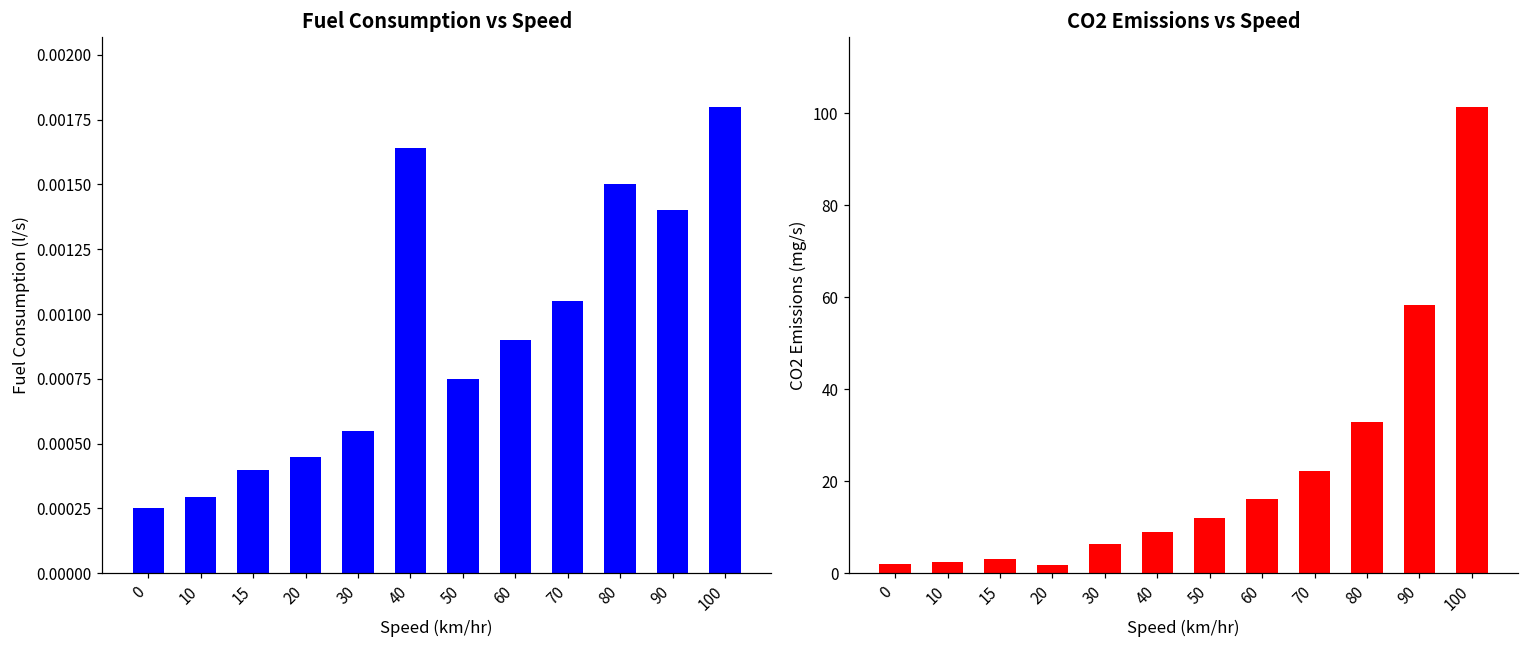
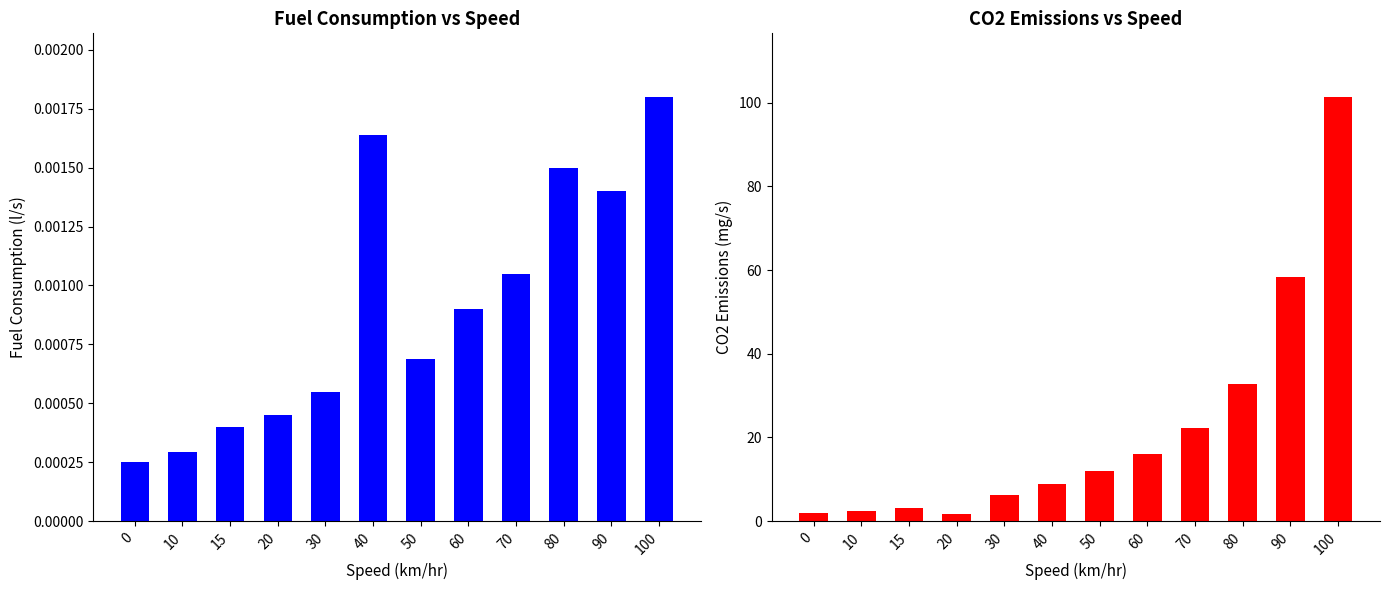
  {
    "Fuel Consumption vs Speed": {
      "0": 0.00025,
      "10": 0.00030,
      "15": 0.00040,
      "20": 0.00045,
      "30": 0.00055,
      "40": 0.00164,
-     "50": 0.00075,
+     "50": 0.00069,
      "60": 0.00090,
      "70": 0.00105,
      "80": 0.00150,
      "90": 0.00140,
      "100": 0.00180
    },
    "CO2 Emissions vs Speed": {
      "0": 2,
      "10": 2,
      "15": 3,
      "20": 2,
      "30": 6,
      "40": 9,
      "50": 12,
      "60": 16,
      "70": 22,
      "80": 33,
      "90": 58,
      "100": 101
    }
  }
